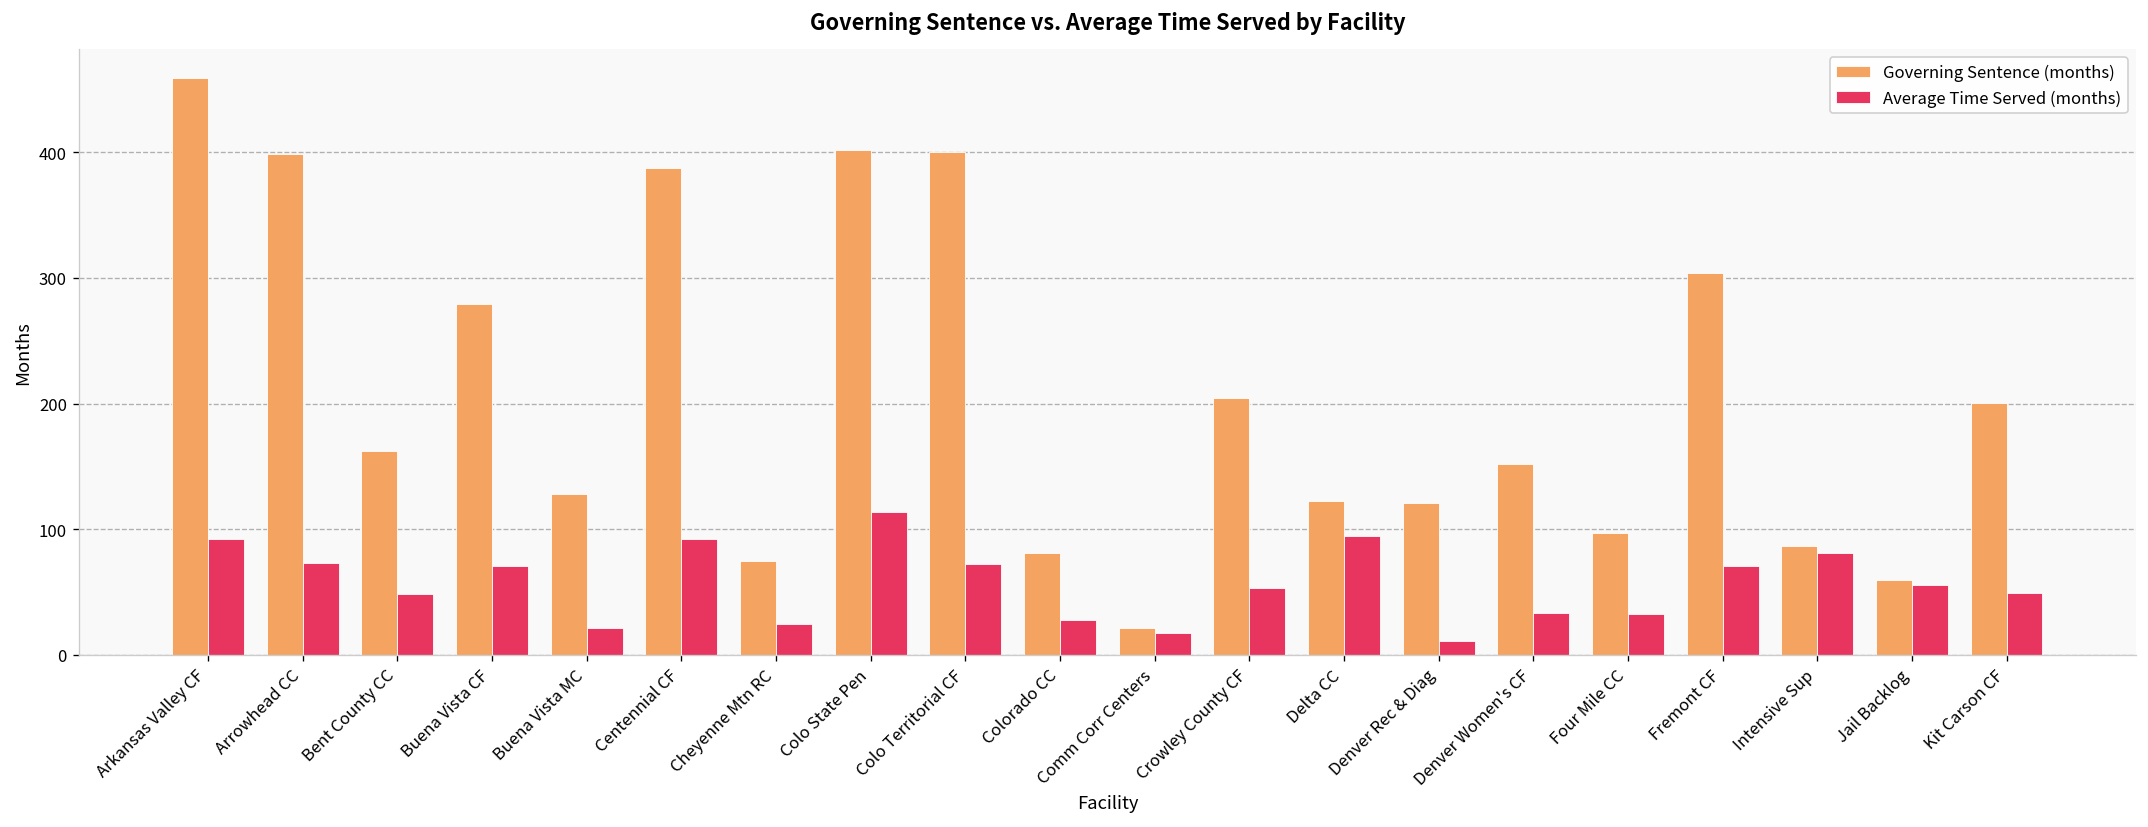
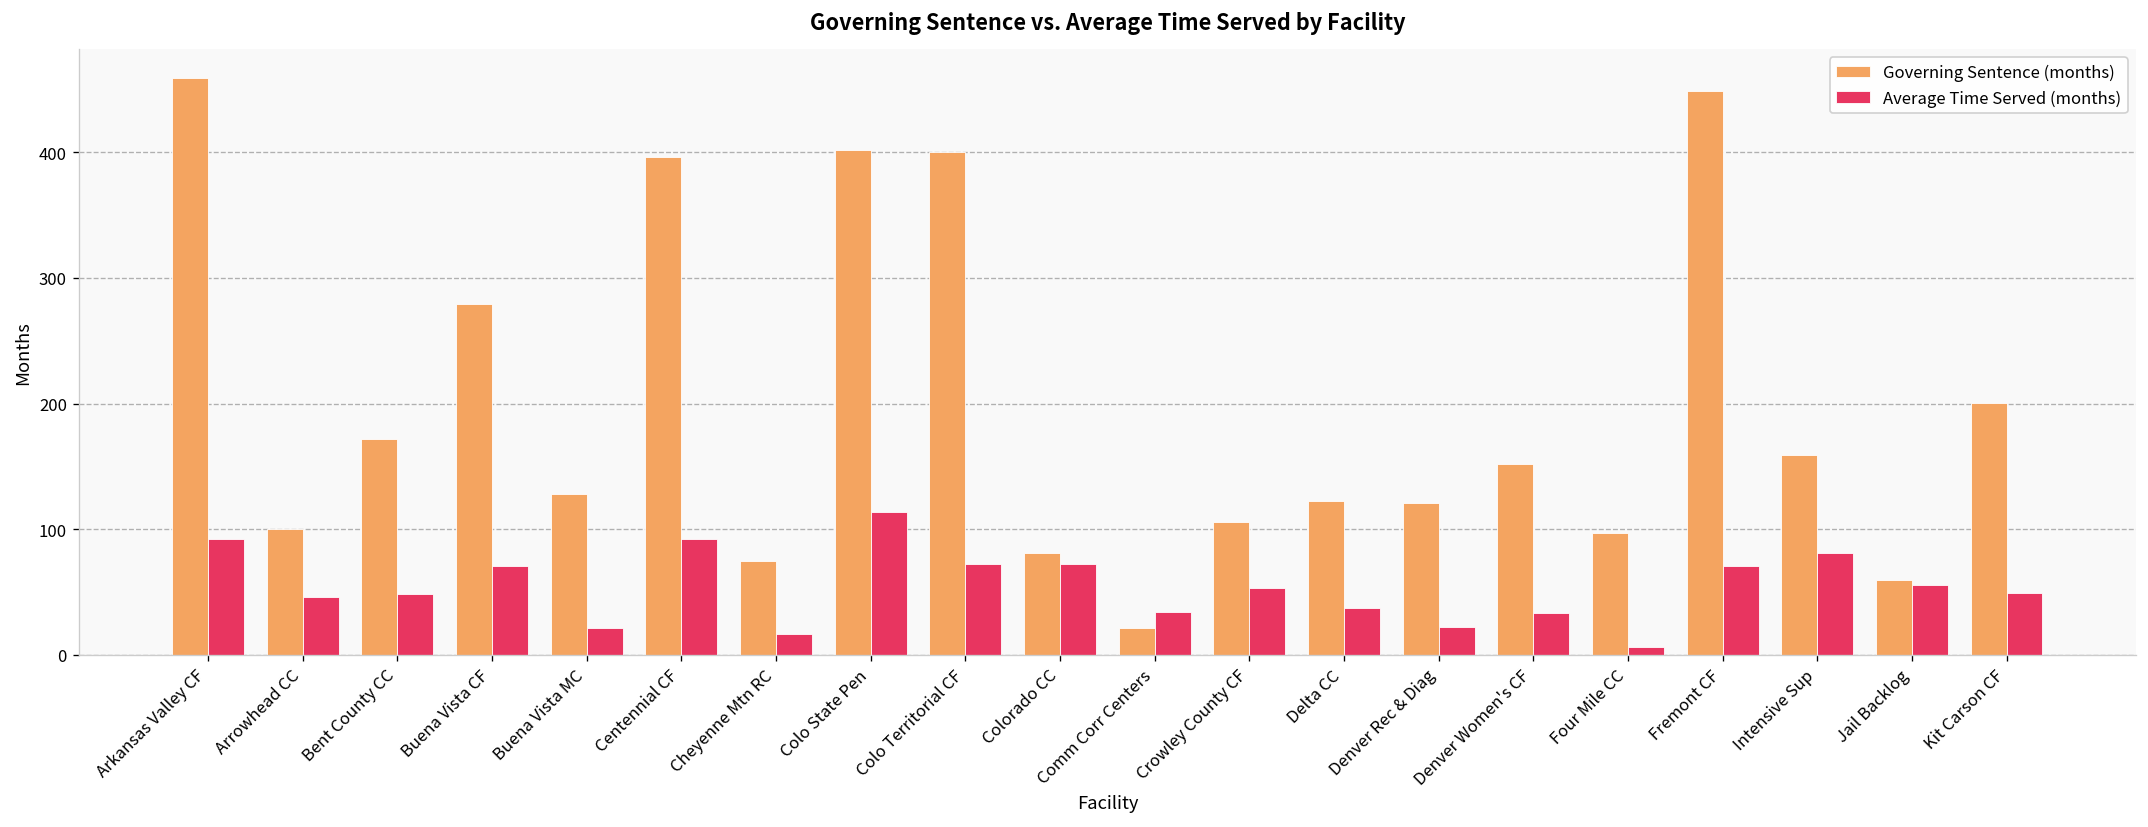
  {
    "Governing Sentence (months)": {
      "Arkansas Valley CF": 459,
-     "Arrowhead CC": 399,
-     "Bent County CC": 162,
+     "Arrowhead CC": 100,
+     "Bent County CC": 172,
      "Buena Vista CF": 279,
      "Buena Vista MC": 128,
-     "Centennial CF": 388,
+     "Centennial CF": 396,
      "Cheyenne Mtn RC": 75,
      "Colo State Pen": 402,
      "Colo Territorial CF": 400,
      "Colorado CC": 81,
      "Comm Corr Centers": 21,
-     "Crowley County CF": 205,
+     "Crowley County CF": 105,
      "Delta CC": 123,
      "Denver Rec & Diag": 121,
      "Denver Women's CF": 152,
      "Four Mile CC": 97,
-     "Fremont CF": 304,
-     "Intensive Sup": 87,
+     "Fremont CF": 449,
+     "Intensive Sup": 159,
      "Jail Backlog": 60,
      "Kit Carson CF": 200
    },
    "Average Time Served (months)": {
      "Arkansas Valley CF": 92,
-     "Arrowhead CC": 73,
+     "Arrowhead CC": 46,
      "Bent County CC": 49,
      "Buena Vista CF": 71,
      "Buena Vista MC": 21,
      "Centennial CF": 92,
-     "Cheyenne Mtn RC": 25,
+     "Cheyenne Mtn RC": 16,
      "Colo State Pen": 113,
      "Colo Territorial CF": 73,
-     "Colorado CC": 28,
-     "Comm Corr Centers": 18,
+     "Colorado CC": 73,
+     "Comm Corr Centers": 34,
      "Crowley County CF": 54,
-     "Delta CC": 95,
-     "Denver Rec & Diag": 11,
+     "Delta CC": 37,
+     "Denver Rec & Diag": 22,
      "Denver Women's CF": 34,
-     "Four Mile CC": 33,
+     "Four Mile CC": 6,
      "Fremont CF": 71,
      "Intensive Sup": 81,
      "Jail Backlog": 56,
      "Kit Carson CF": 49
    }
  }
